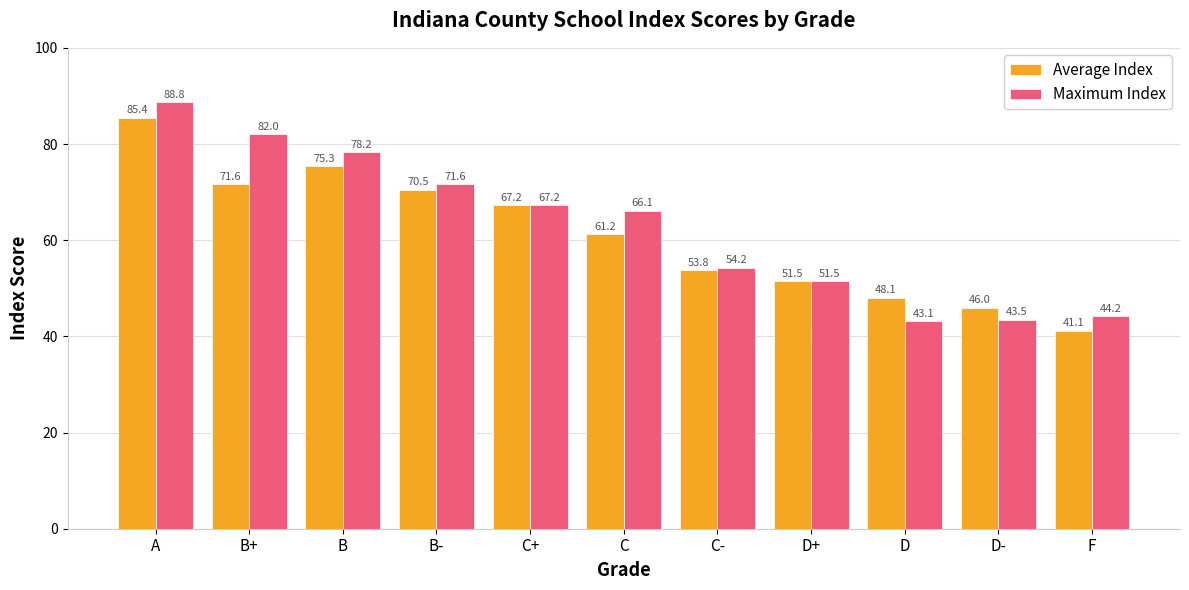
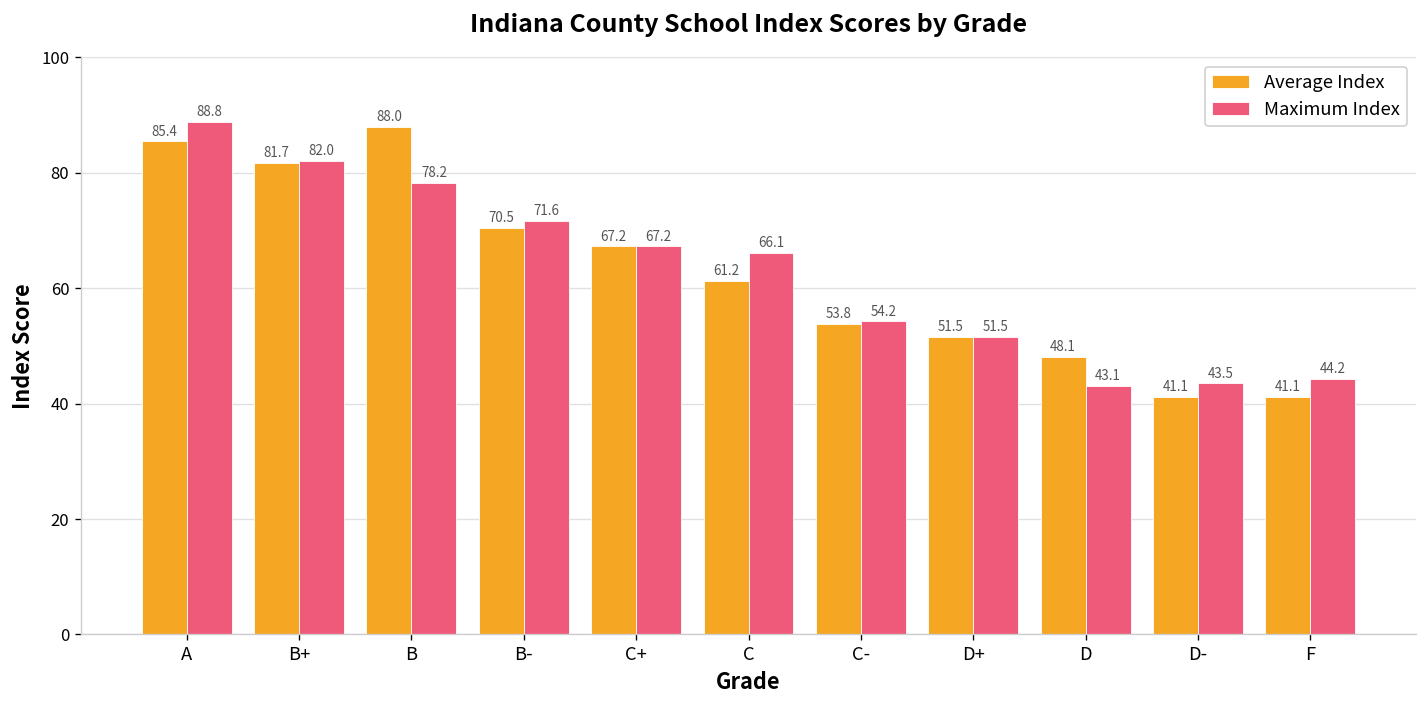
  {
    "Average Index": {
      "A": 85.4,
-     "B+": 71.6,
-     "B": 75.3,
+     "B+": 81.7,
+     "B": 88.0,
      "B-": 70.5,
      "C+": 67.2,
      "C": 61.2,
      "C-": 53.8,
      "D+": 51.5,
      "D": 48.1,
-     "D-": 46.0,
+     "D-": 41.1,
      "F": 41.1
    },
    "Maximum Index": {
      "A": 88.8,
      "B+": 82.0,
      "B": 78.2,
      "B-": 71.6,
      "C+": 67.2,
      "C": 66.1,
      "C-": 54.2,
      "D+": 51.5,
      "D": 43.1,
      "D-": 43.5,
      "F": 44.2
    }
  }
